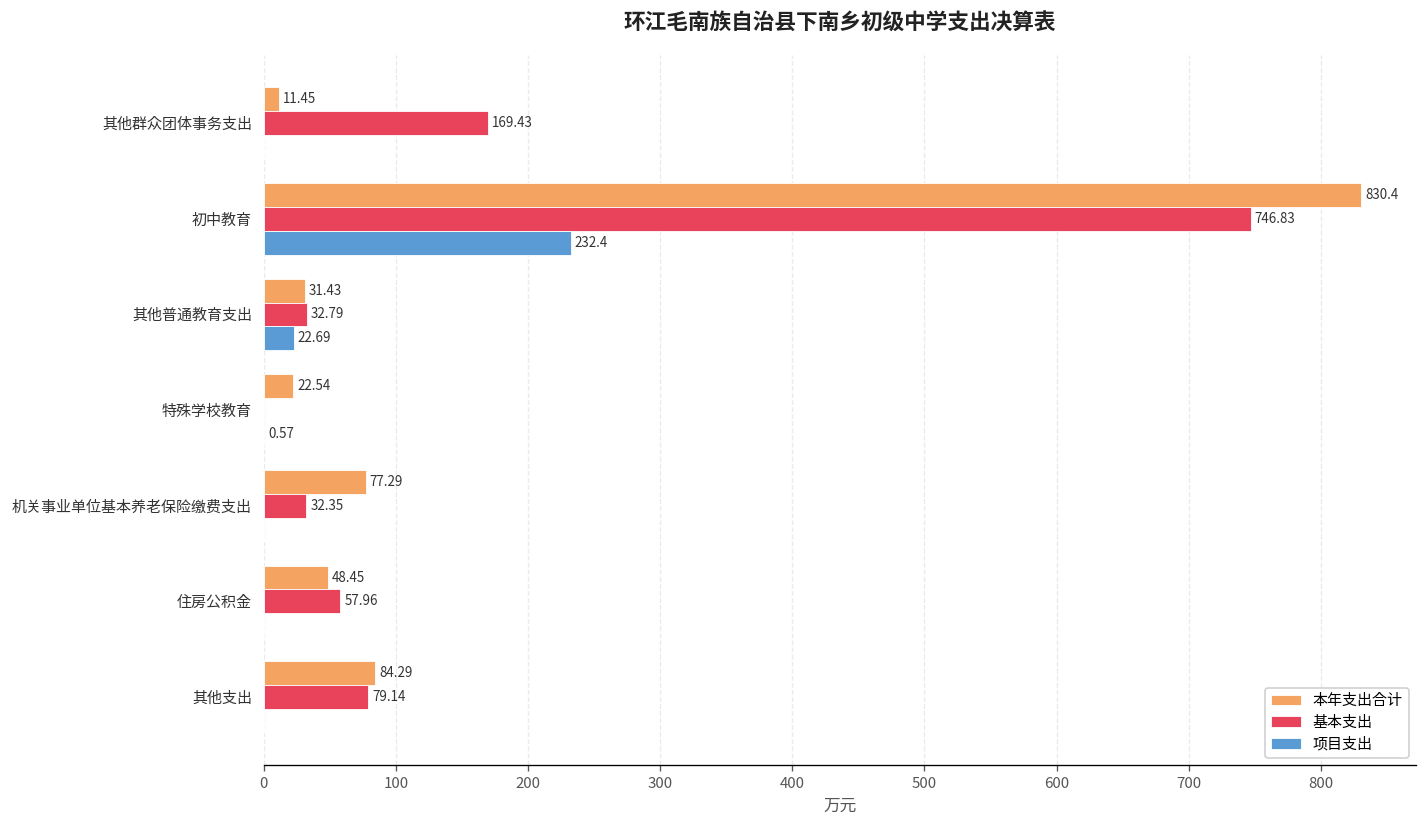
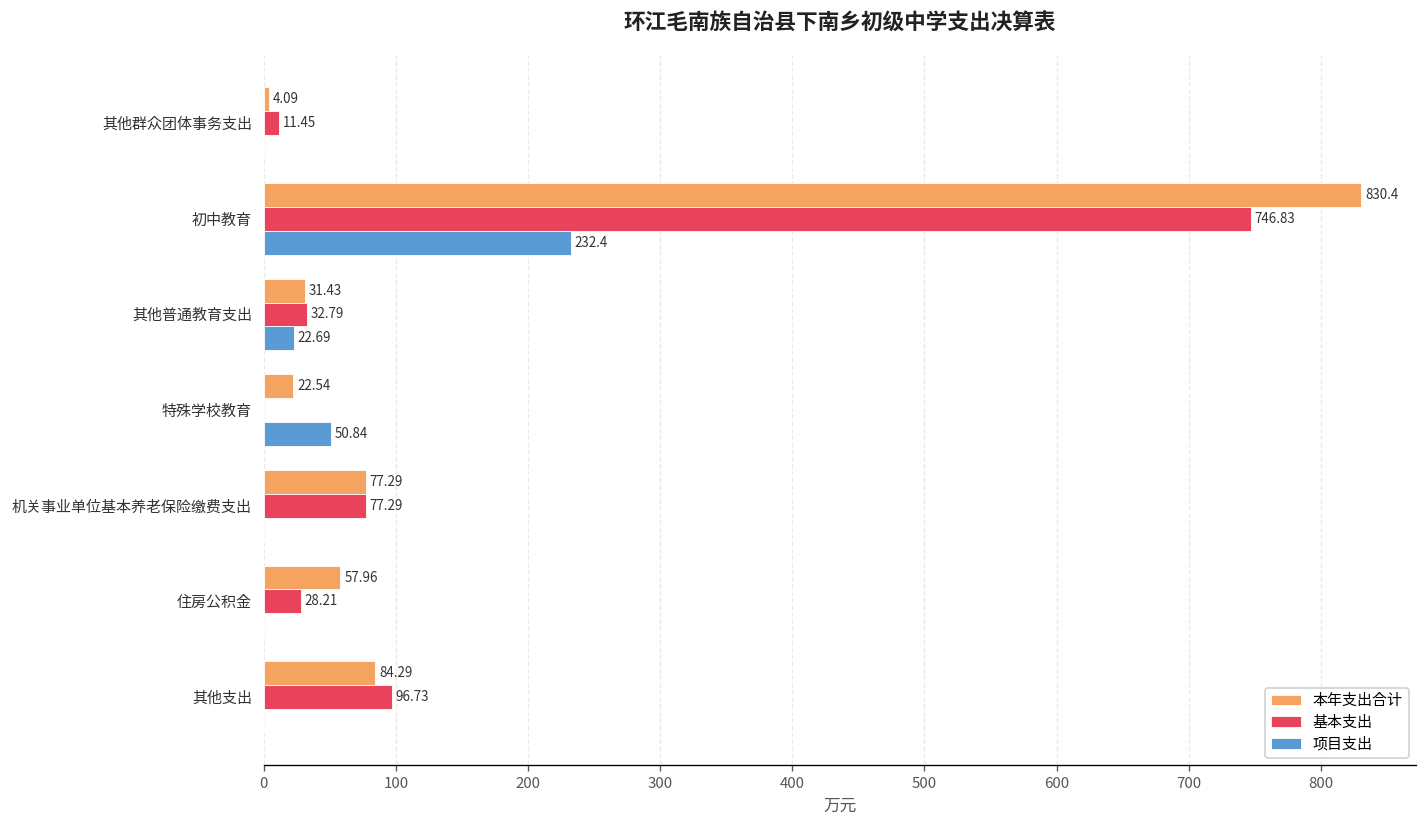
  {
    "本年支出合计": {
-     "其他群众团体事务支出": 11.45,
+     "其他群众团体事务支出": 4.09,
      "初中教育": 830.4,
      "其他普通教育支出": 31.43,
      "特殊学校教育": 22.54,
      "机关事业单位基本养老保险缴费支出": 77.29,
-     "住房公积金": 48.45,
+     "住房公积金": 57.96,
      "其他支出": 84.29
    },
    "基本支出": {
-     "其他群众团体事务支出": 169.43,
+     "其他群众团体事务支出": 11.45,
      "初中教育": 746.83,
      "其他普通教育支出": 32.79,
-     "机关事业单位基本养老保险缴费支出": 32.35,
-     "住房公积金": 57.96,
-     "其他支出": 79.14
+     "机关事业单位基本养老保险缴费支出": 77.29,
+     "住房公积金": 28.21,
+     "其他支出": 96.73
    },
    "项目支出": {
      "初中教育": 232.4,
      "其他普通教育支出": 22.69,
-     "特殊学校教育": 0.57
+     "特殊学校教育": 50.84
    }
  }
